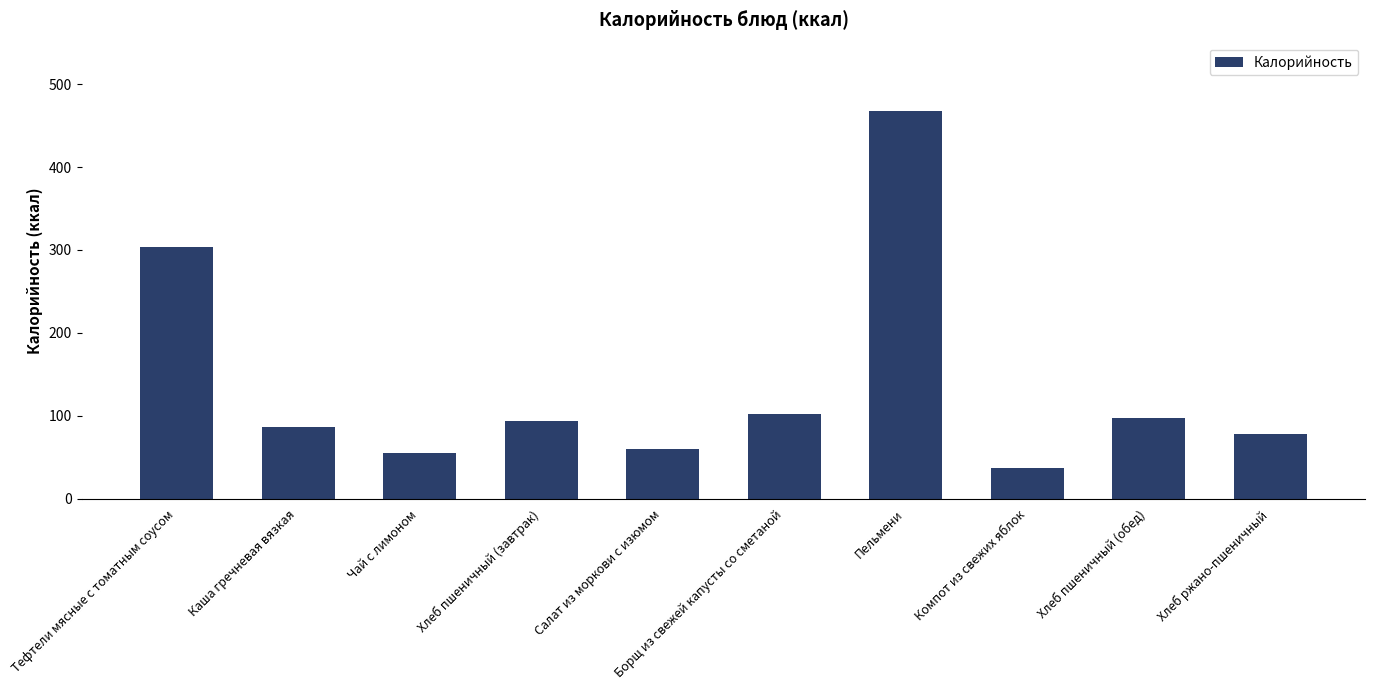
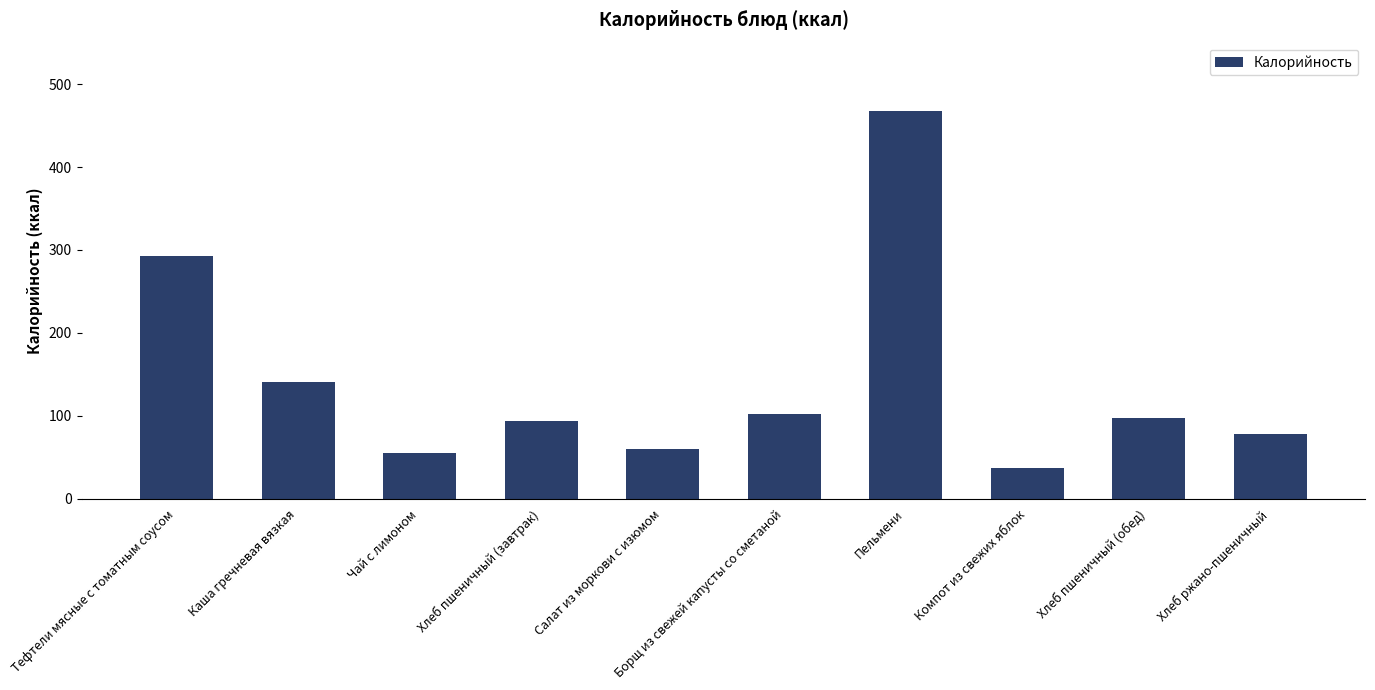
  {
-   "Тефтели мясные с томатным соусом": 300,
-   "Каша гречневая вязкая": 90,
+   "Тефтели мясные с томатным соусом": 290,
+   "Каша гречневая вязкая": 140,
    "Чай с лимоном": 50,
    "Хлеб пшеничный (завтрак)": 90,
    "Салат из моркови с изюмом": 60,
    "Борщ из свежей капусты со сметаной": 100,
    "Пельмени": 470,
    "Компот из свежих яблок": 40,
    "Хлеб пшеничный (обед)": 100,
    "Хлеб ржано-пшеничный": 80
  }
